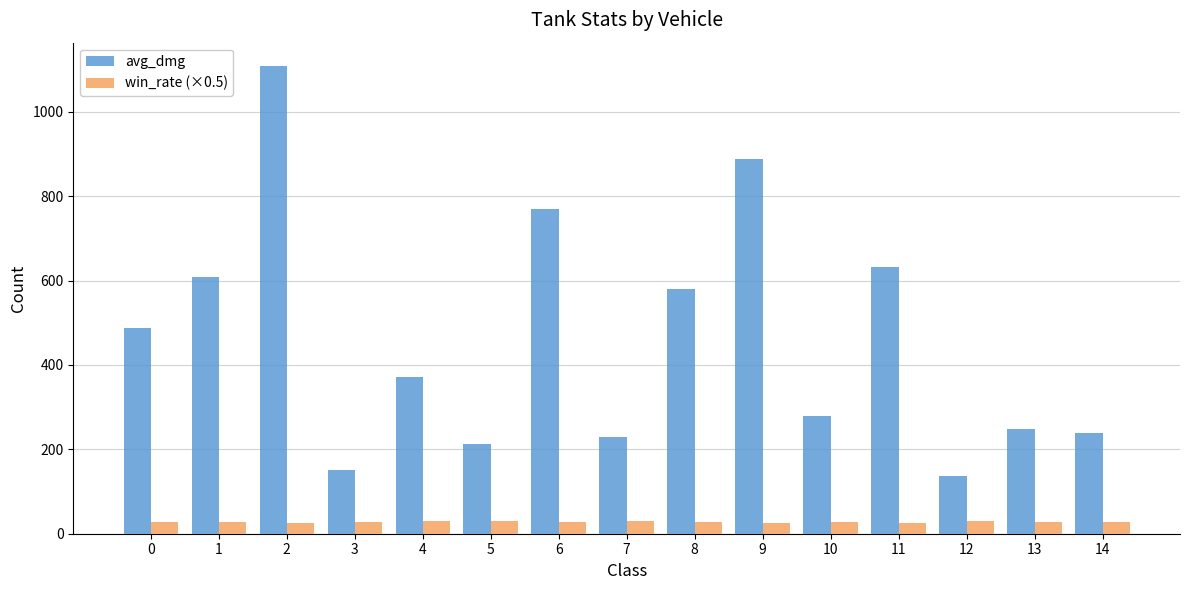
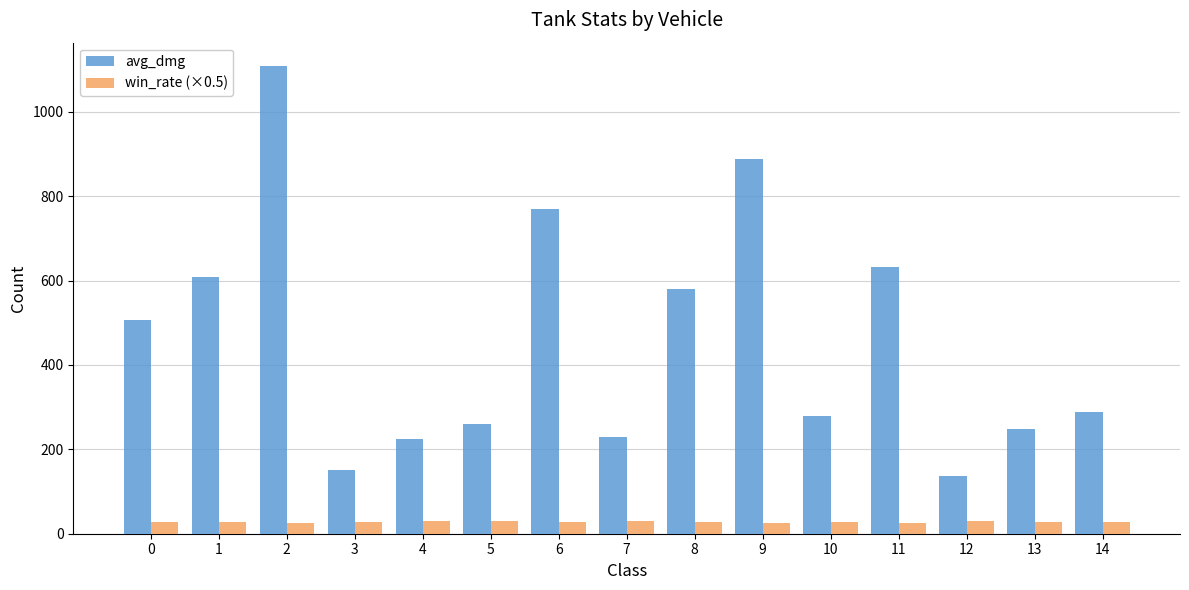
  {
    "avg_dmg": {
-     "0": 490,
+     "0": 510,
      "1": 610,
      "2": 1110,
      "3": 150,
-     "4": 370,
-     "5": 210,
+     "4": 230,
+     "5": 260,
      "6": 770,
      "7": 230,
      "8": 580,
      "9": 890,
      "10": 280,
      "11": 630,
      "12": 140,
      "13": 250,
-     "14": 240
+     "14": 290
    },
    "win_rate (×0.5)": {
      "0": 30,
      "1": 30,
      "2": 30,
      "3": 30,
      "4": 30,
      "5": 30,
      "6": 30,
      "7": 30,
      "8": 30,
      "9": 30,
      "10": 30,
      "11": 30,
      "12": 30,
      "13": 30,
      "14": 30
    }
  }
